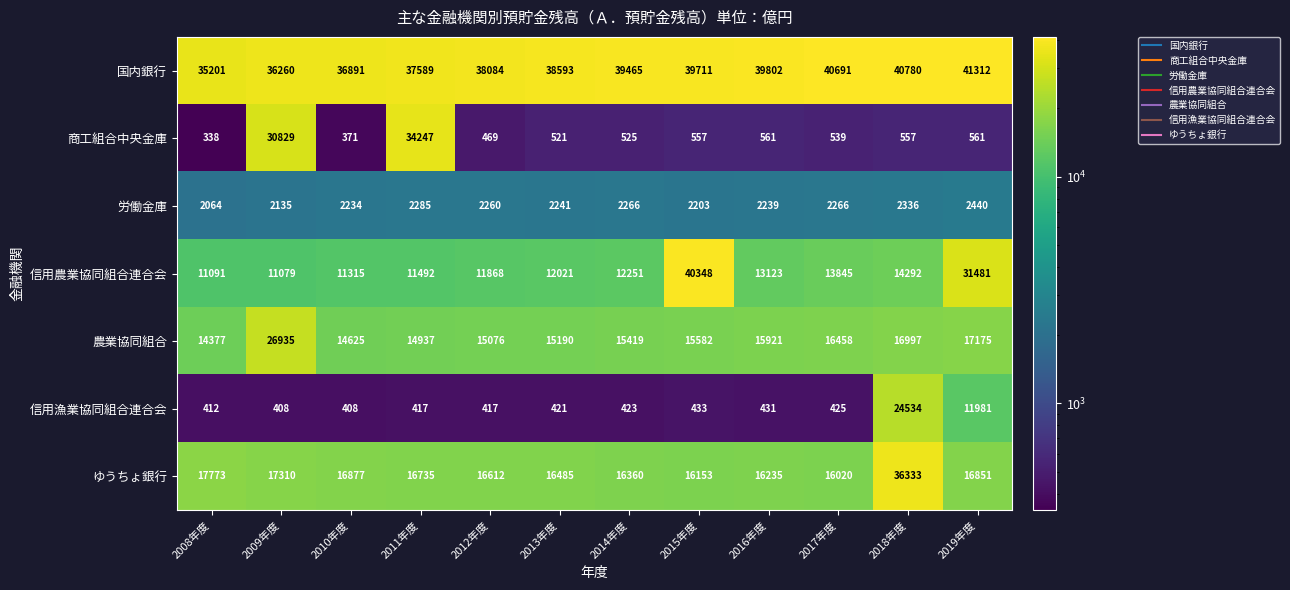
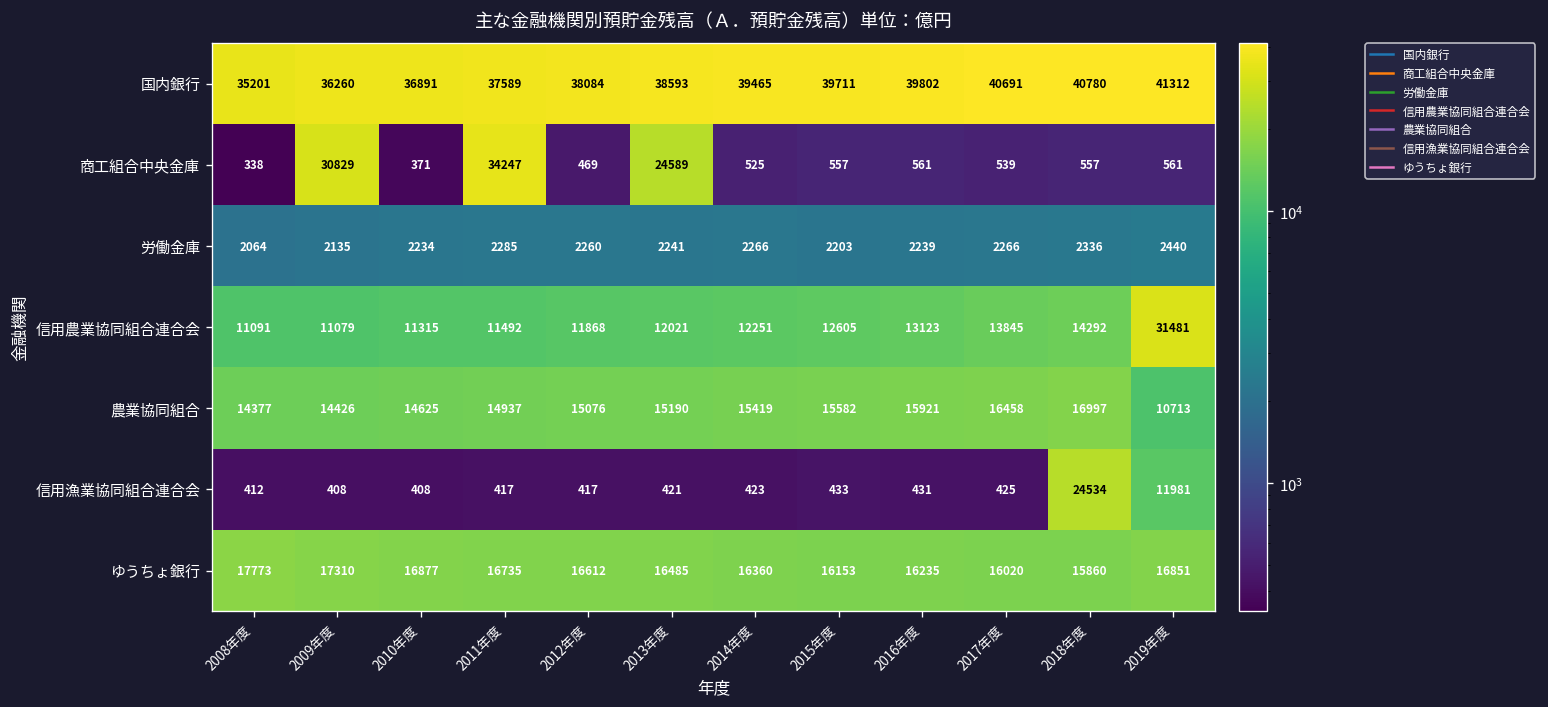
  {
    "国内銀行": {
      "2008年度": 35201,
      "2009年度": 36260,
      "2010年度": 36891,
      "2011年度": 37589,
      "2012年度": 38084,
      "2013年度": 38593,
      "2014年度": 39465,
      "2015年度": 39711,
      "2016年度": 39802,
      "2017年度": 40691,
      "2018年度": 40780,
      "2019年度": 41312
    },
    "商工組合中央金庫": {
      "2008年度": 338,
      "2009年度": 30829,
      "2010年度": 371,
      "2011年度": 34247,
      "2012年度": 469,
-     "2013年度": 521,
+     "2013年度": 24589,
      "2014年度": 525,
      "2015年度": 557,
      "2016年度": 561,
      "2017年度": 539,
      "2018年度": 557,
      "2019年度": 561
    },
    "労働金庫": {
      "2008年度": 2064,
      "2009年度": 2135,
      "2010年度": 2234,
      "2011年度": 2285,
      "2012年度": 2260,
      "2013年度": 2241,
      "2014年度": 2266,
      "2015年度": 2203,
      "2016年度": 2239,
      "2017年度": 2266,
      "2018年度": 2336,
      "2019年度": 2440
    },
    "信用農業協同組合連合会": {
      "2008年度": 11091,
      "2009年度": 11079,
      "2010年度": 11315,
      "2011年度": 11492,
      "2012年度": 11868,
      "2013年度": 12021,
      "2014年度": 12251,
-     "2015年度": 40348,
+     "2015年度": 12605,
      "2016年度": 13123,
      "2017年度": 13845,
      "2018年度": 14292,
      "2019年度": 31481
    },
    "農業協同組合": {
      "2008年度": 14377,
-     "2009年度": 26935,
+     "2009年度": 14426,
      "2010年度": 14625,
      "2011年度": 14937,
      "2012年度": 15076,
      "2013年度": 15190,
      "2014年度": 15419,
      "2015年度": 15582,
      "2016年度": 15921,
      "2017年度": 16458,
      "2018年度": 16997,
-     "2019年度": 17175
+     "2019年度": 10713
    },
    "信用漁業協同組合連合会": {
      "2008年度": 412,
      "2009年度": 408,
      "2010年度": 408,
      "2011年度": 417,
      "2012年度": 417,
      "2013年度": 421,
      "2014年度": 423,
      "2015年度": 433,
      "2016年度": 431,
      "2017年度": 425,
      "2018年度": 24534,
      "2019年度": 11981
    },
    "ゆうちょ銀行": {
      "2008年度": 17773,
      "2009年度": 17310,
      "2010年度": 16877,
      "2011年度": 16735,
      "2012年度": 16612,
      "2013年度": 16485,
      "2014年度": 16360,
      "2015年度": 16153,
      "2016年度": 16235,
      "2017年度": 16020,
-     "2018年度": 36333,
+     "2018年度": 15860,
      "2019年度": 16851
    }
  }
